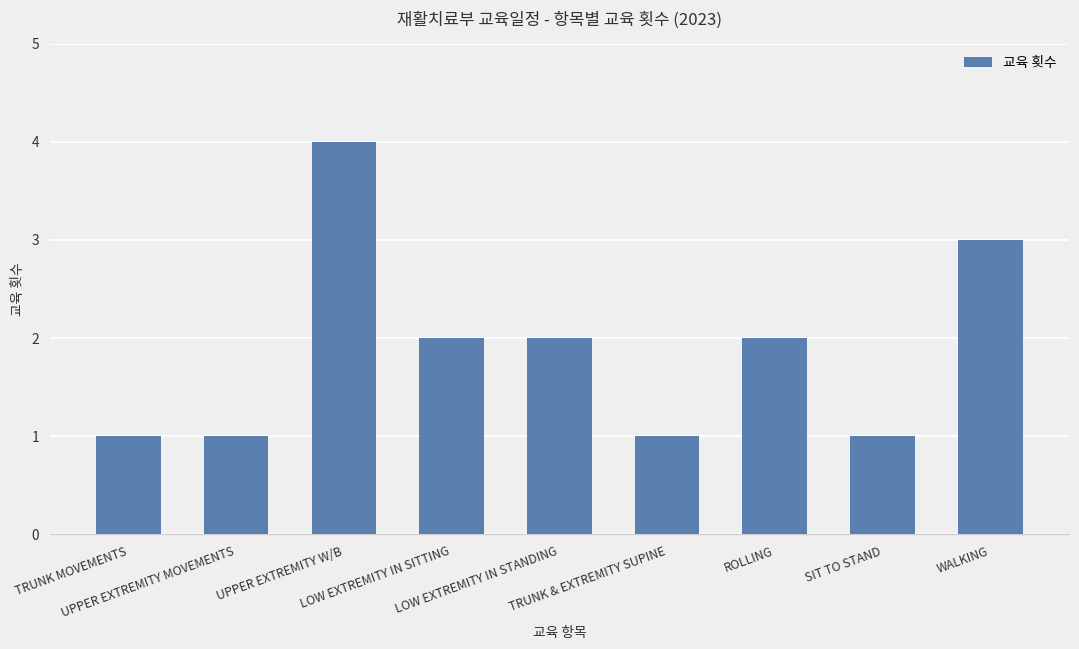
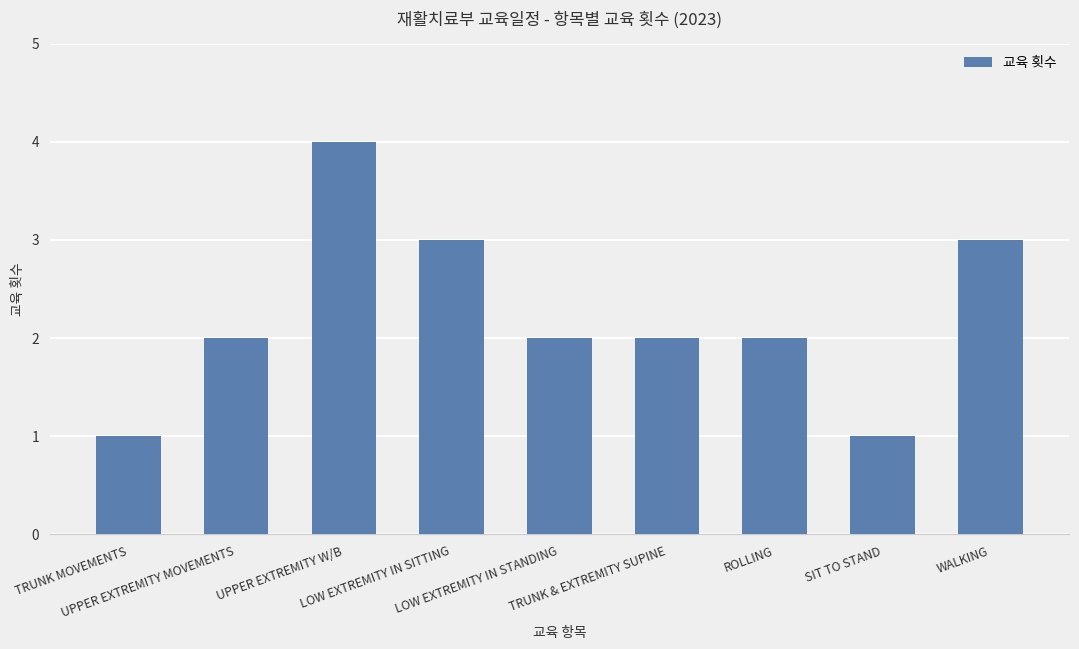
  {
    "TRUNK MOVEMENTS": 1,
-   "UPPER EXTREMITY MOVEMENTS": 1,
+   "UPPER EXTREMITY MOVEMENTS": 2,
    "UPPER EXTREMITY W/B": 4,
-   "LOW EXTREMITY IN SITTING": 2,
+   "LOW EXTREMITY IN SITTING": 3,
    "LOW EXTREMITY IN STANDING": 2,
-   "TRUNK & EXTREMITY SUPINE": 1,
+   "TRUNK & EXTREMITY SUPINE": 2,
    "ROLLING": 2,
    "SIT TO STAND": 1,
    "WALKING": 3
  }
